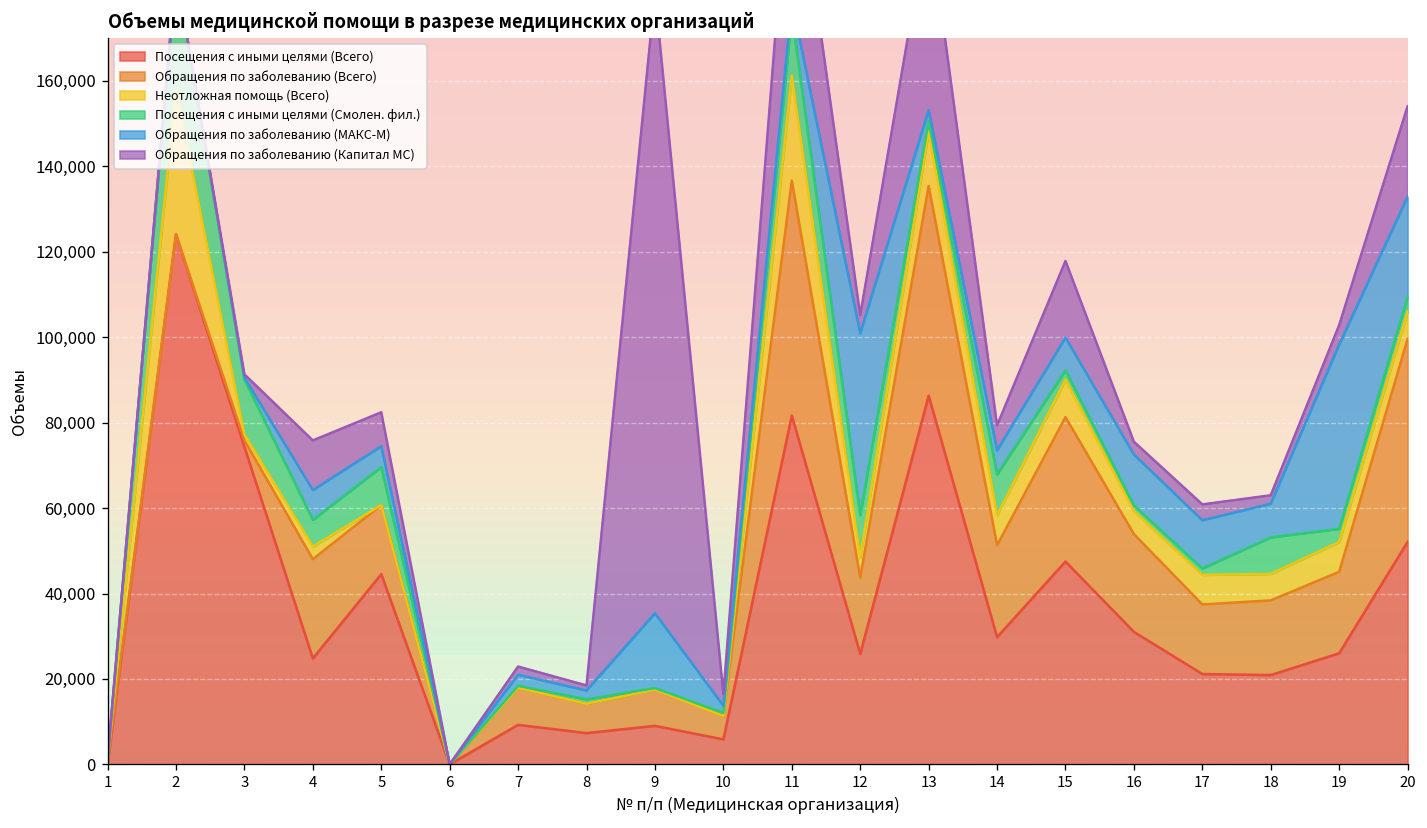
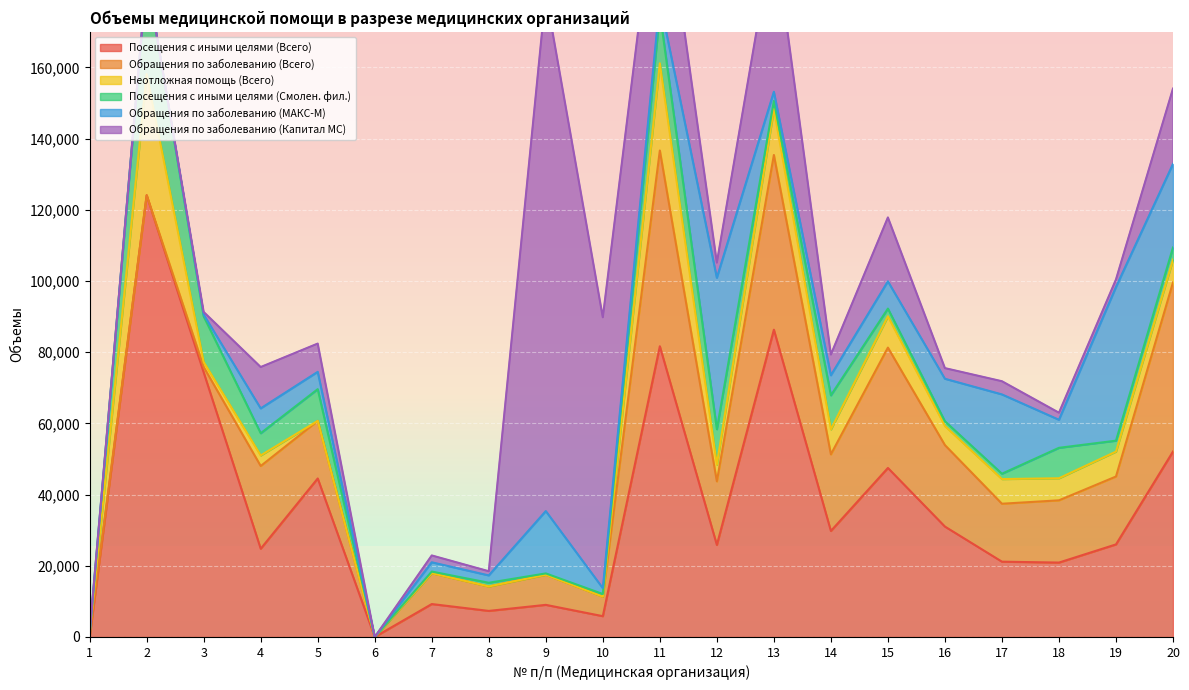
  {
    "Обращения по заболеванию (МАКС-М)": {
      "4": "7,000",
      "5": "5,000",
      "7": "3,000",
      "8": "2,000",
      "9": "18,000",
      "10": "2,000",
      "12": "43,000",
      "13": "3,000",
      "14": "6,000",
      "15": "8,000",
      "16": "12,000",
-     "17": "11,000",
+     "17": "22,000",
      "18": "8,000",
      "19": "43,000"
    },
    "Обращения по заболеванию (Капитал МС)": {
      "3": "1,000",
      "4": "12,000",
      "5": "8,000",
      "7": "2,000",
      "8": "1,000",
-     "10": "3,000",
+     "10": "76,000",
      "12": "4,000",
      "14": "6,000",
      "15": "18,000",
      "16": "3,000",
      "17": "4,000",
      "18": "2,000",
-     "19": "5,000"
+     "19": "2,000"
    }
  }
